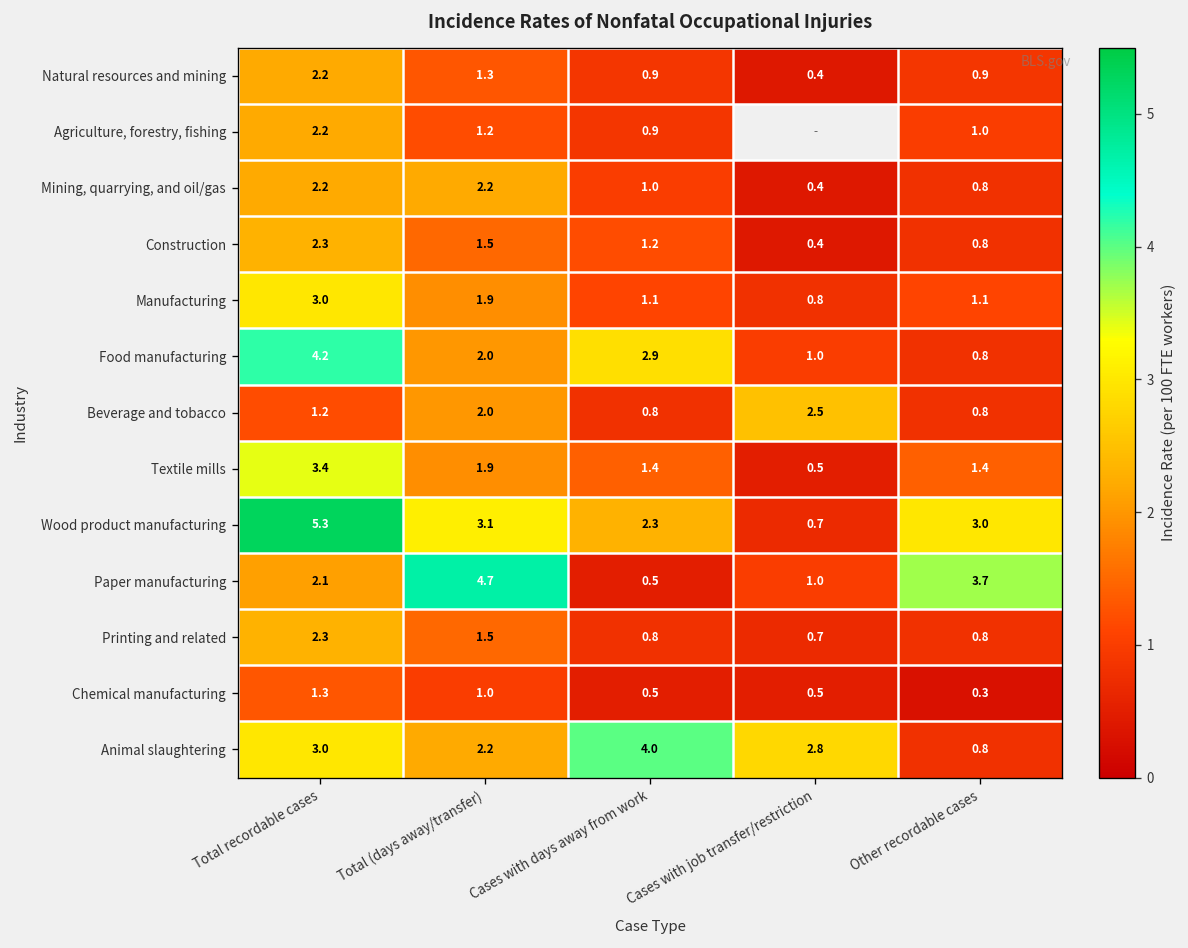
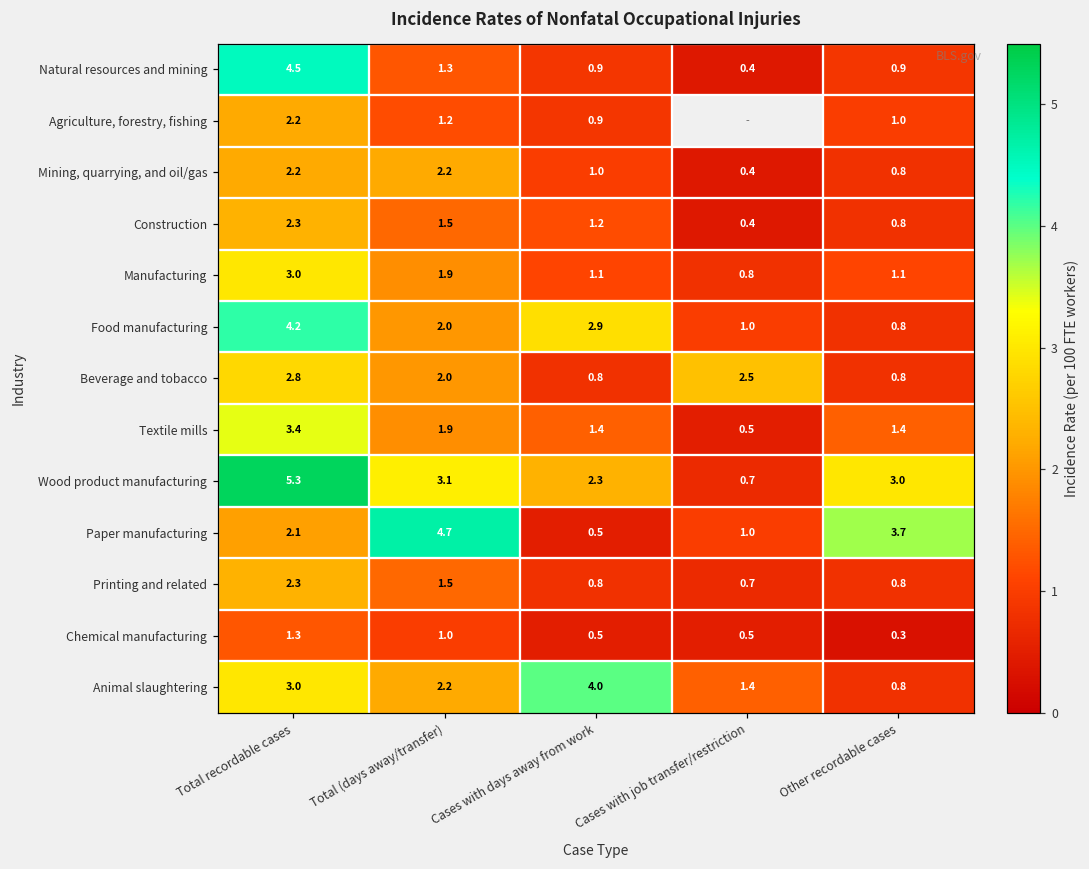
  {
    "Natural resources and mining": {
-     "Total recordable cases": 2.2,
+     "Total recordable cases": 4.5,
      "Total (days away/transfer)": 1.3,
      "Cases with days away from work": 0.9,
      "Cases with job transfer/restriction": 0.4
    },
    "Agriculture, forestry, fishing": {
      "Total recordable cases": 2.2,
      "Total (days away/transfer)": 1.2,
      "Cases with days away from work": 0.9,
      "Other recordable cases": 1.0
    },
    "Mining, quarrying, and oil/gas": {
      "Total recordable cases": 2.2,
      "Total (days away/transfer)": 2.2,
      "Cases with days away from work": 1.0,
      "Cases with job transfer/restriction": 0.4,
      "Other recordable cases": 0.8
    },
    "Construction": {
      "Total recordable cases": 2.3,
      "Total (days away/transfer)": 1.5,
      "Cases with days away from work": 1.2,
      "Cases with job transfer/restriction": 0.4,
      "Other recordable cases": 0.8
    },
    "Manufacturing": {
      "Total recordable cases": 3.0,
      "Total (days away/transfer)": 1.9,
      "Cases with days away from work": 1.1,
      "Cases with job transfer/restriction": 0.8,
      "Other recordable cases": 1.1
    },
    "Food manufacturing": {
      "Total recordable cases": 4.2,
      "Total (days away/transfer)": 2.0,
      "Cases with days away from work": 2.9,
      "Cases with job transfer/restriction": 1.0,
      "Other recordable cases": 0.8
    },
    "Beverage and tobacco": {
-     "Total recordable cases": 1.2,
+     "Total recordable cases": 2.8,
      "Total (days away/transfer)": 2.0,
      "Cases with days away from work": 0.8,
      "Cases with job transfer/restriction": 2.5,
      "Other recordable cases": 0.8
    },
    "Textile mills": {
      "Total recordable cases": 3.4,
      "Total (days away/transfer)": 1.9,
      "Cases with days away from work": 1.4,
      "Cases with job transfer/restriction": 0.5,
      "Other recordable cases": 1.4
    },
    "Wood product manufacturing": {
      "Total recordable cases": 5.3,
      "Total (days away/transfer)": 3.1,
      "Cases with days away from work": 2.3,
      "Cases with job transfer/restriction": 0.7,
      "Other recordable cases": 3.0
    },
    "Paper manufacturing": {
      "Total recordable cases": 2.1,
      "Total (days away/transfer)": 4.7,
      "Cases with days away from work": 0.5,
      "Cases with job transfer/restriction": 1.0,
      "Other recordable cases": 3.7
    },
    "Printing and related": {
      "Total recordable cases": 2.3,
      "Total (days away/transfer)": 1.5,
      "Cases with days away from work": 0.8,
      "Cases with job transfer/restriction": 0.7,
      "Other recordable cases": 0.8
    },
    "Chemical manufacturing": {
      "Total recordable cases": 1.3,
      "Total (days away/transfer)": 1.0,
      "Cases with days away from work": 0.5,
      "Cases with job transfer/restriction": 0.5,
      "Other recordable cases": 0.3
    },
    "Animal slaughtering": {
      "Total recordable cases": 3.0,
      "Total (days away/transfer)": 2.2,
      "Cases with days away from work": 4.0,
-     "Cases with job transfer/restriction": 2.8,
+     "Cases with job transfer/restriction": 1.4,
      "Other recordable cases": 0.8
    }
  }
